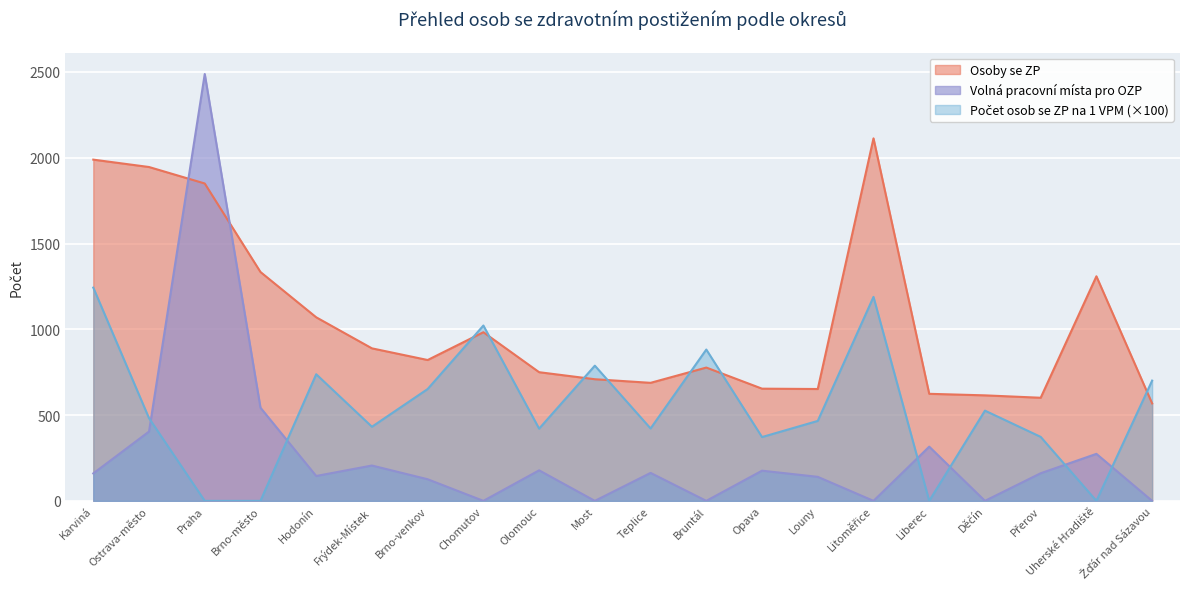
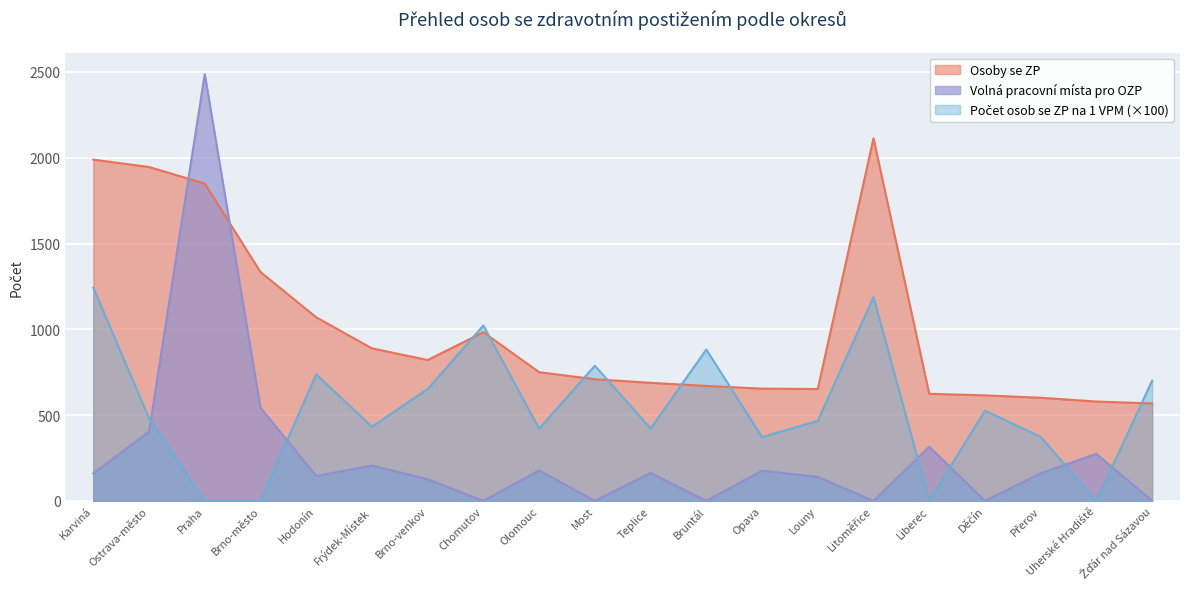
  {
    "Osoby se ZP": {
      "Karviná": 1990,
      "Ostrava-město": 1950,
      "Praha": 1850,
      "Brno-město": 1330,
      "Hodonín": 1070,
      "Frýdek-Místek": 890,
      "Brno-venkov": 820,
      "Chomutov": 980,
      "Olomouc": 750,
      "Most": 710,
      "Teplice": 690,
-     "Bruntál": 780,
+     "Bruntál": 670,
      "Opava": 650,
      "Louny": 650,
      "Litoměřice": 2110,
      "Liberec": 620,
      "Děčín": 620,
      "Přerov": 600,
-     "Uherské Hradiště": 1310,
+     "Uherské Hradiště": 580,
      "Žďár nad Sázavou": 570
    }
  }
